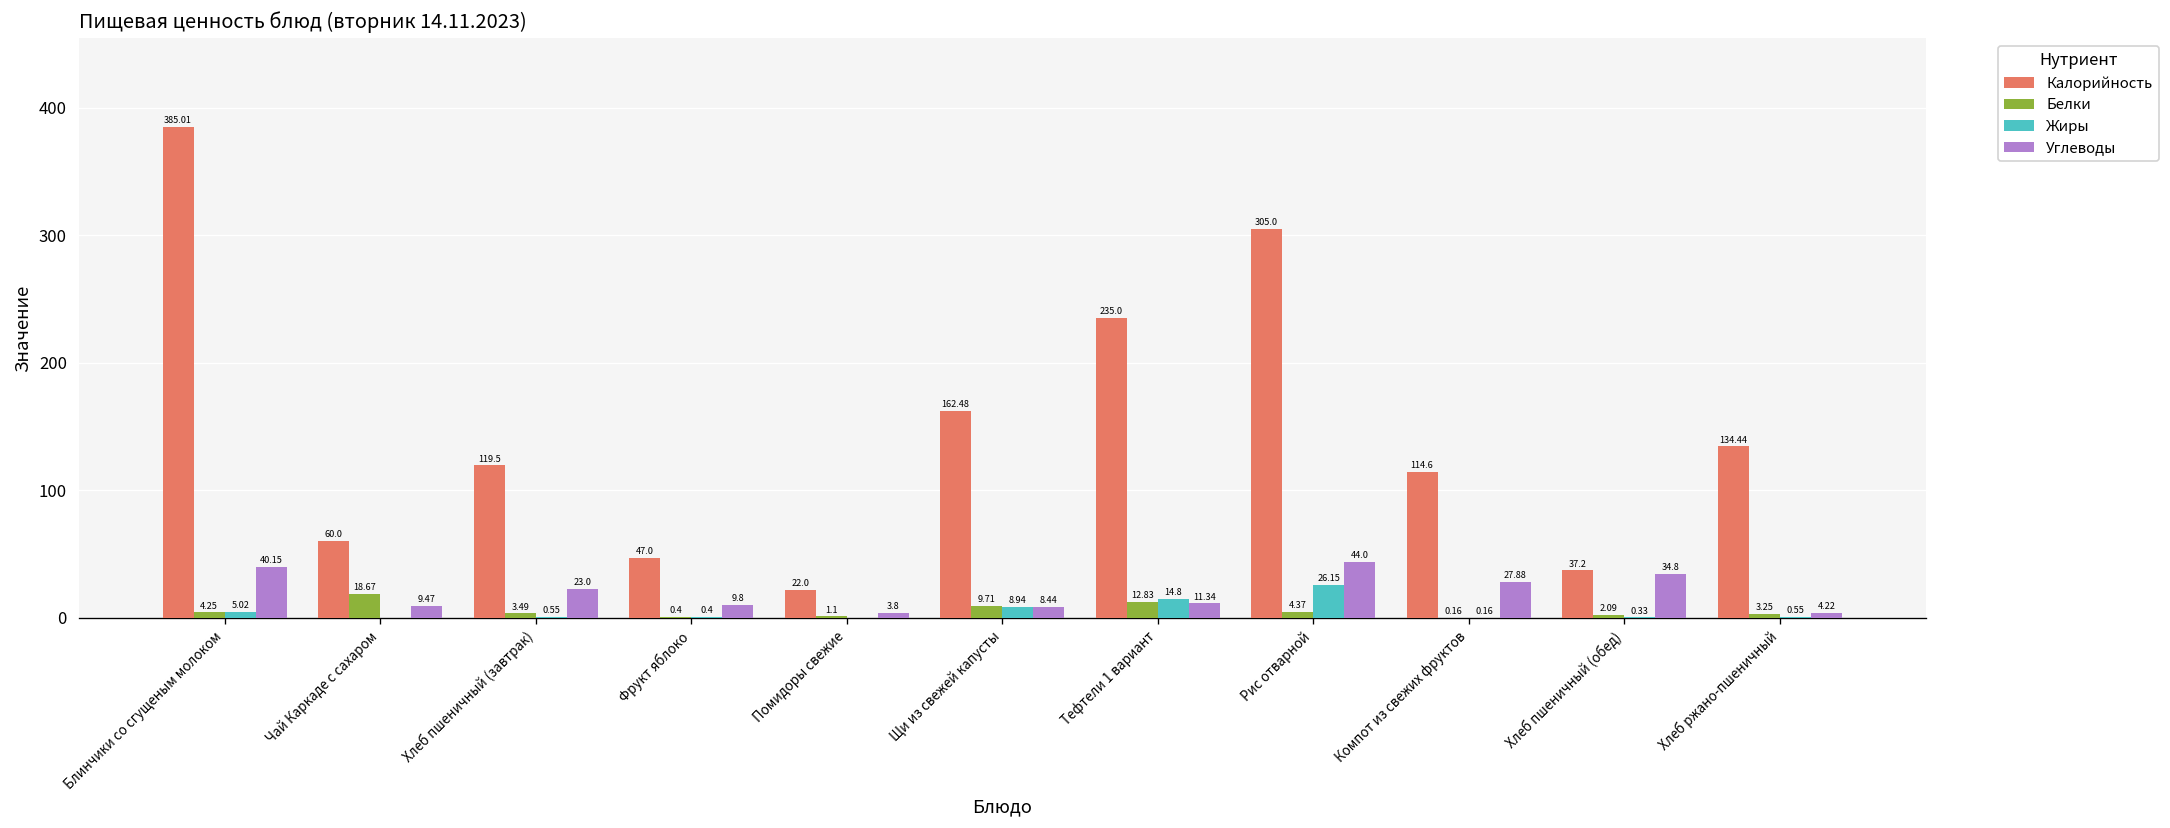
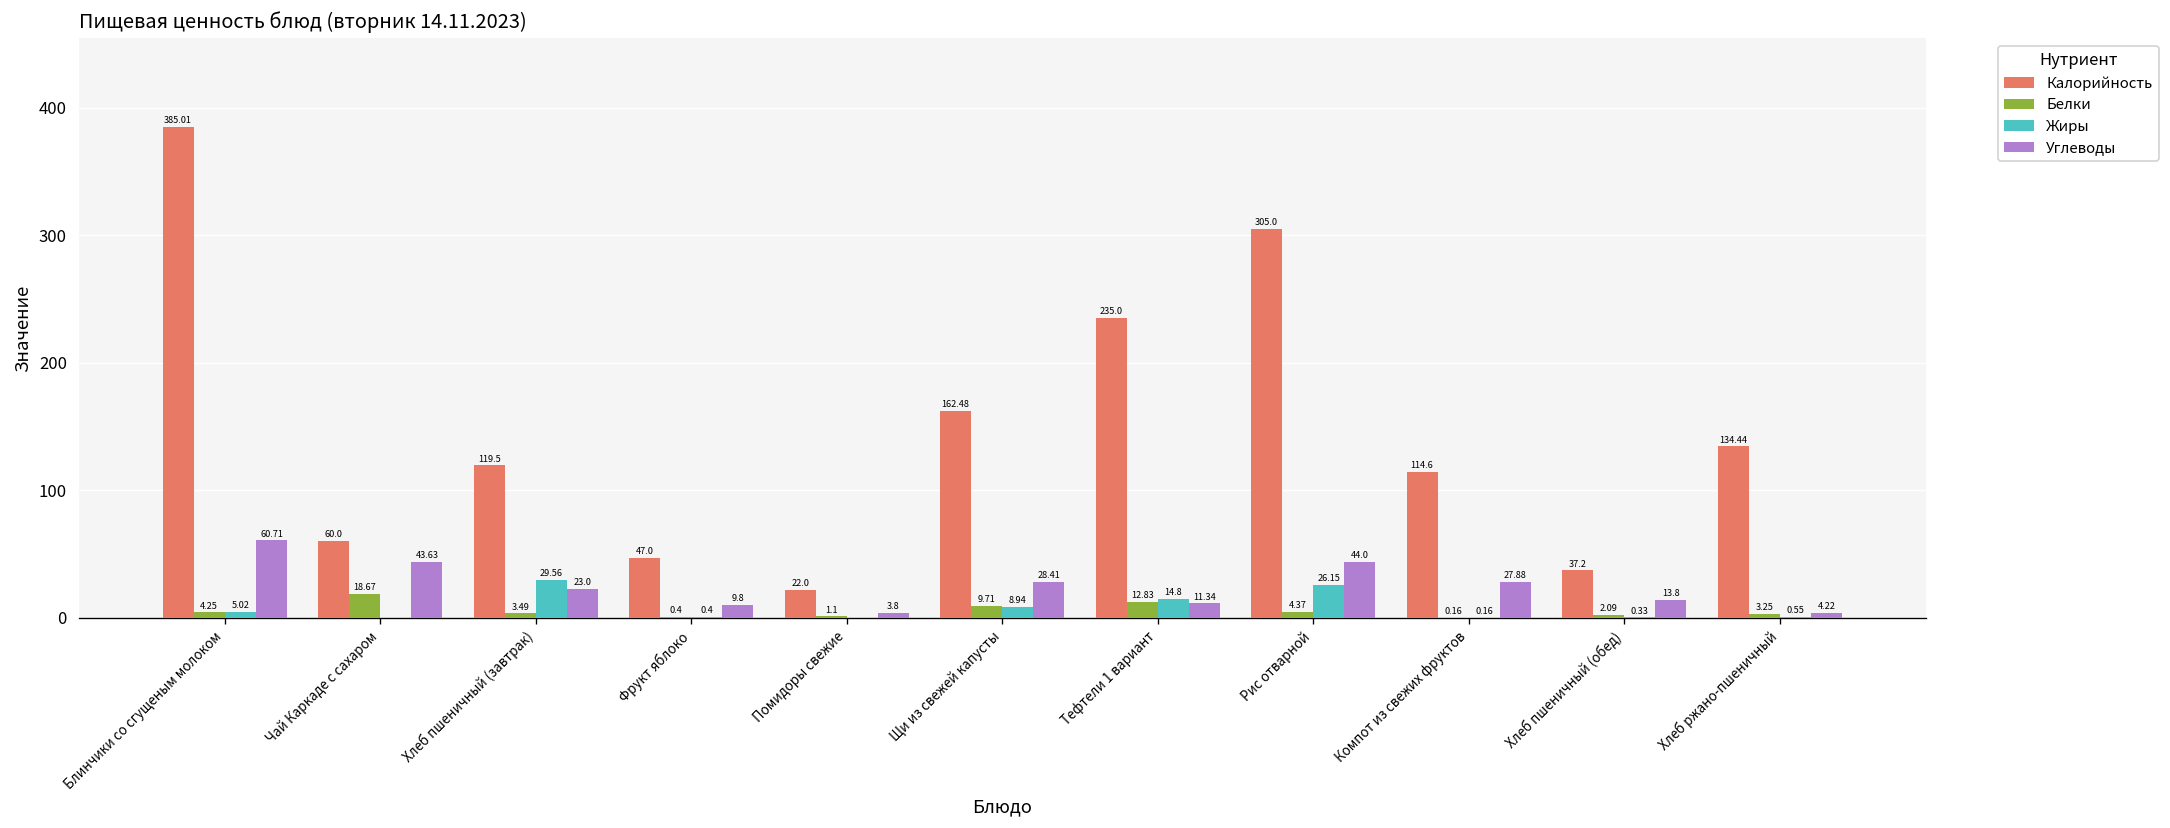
  {
    "Калорийность": {
      "Блинчики со сгущеным молоком": 385.01,
      "Чай Каркаде с сахаром": 60.0,
      "Хлеб пшеничный (завтрак)": 119.5,
      "Фрукт яблоко": 47.0,
      "Помидоры свежие": 22.0,
      "Щи из свежей капусты": 162.48,
      "Тефтели 1 вариант": 235.0,
      "Рис отварной": 305.0,
      "Компот из свежих фруктов": 114.6,
      "Хлеб пшеничный (обед)": 37.2,
      "Хлеб ржано-пшеничный": 134.44
    },
    "Белки": {
      "Блинчики со сгущеным молоком": 4.25,
      "Чай Каркаде с сахаром": 18.67,
      "Хлеб пшеничный (завтрак)": 3.49,
      "Фрукт яблоко": 0.4,
      "Помидоры свежие": 1.1,
      "Щи из свежей капусты": 9.71,
      "Тефтели 1 вариант": 12.83,
      "Рис отварной": 4.37,
      "Компот из свежих фруктов": 0.16,
      "Хлеб пшеничный (обед)": 2.09,
      "Хлеб ржано-пшеничный": 3.25
    },
    "Жиры": {
      "Блинчики со сгущеным молоком": 5.02,
-     "Хлеб пшеничный (завтрак)": 0.55,
+     "Хлеб пшеничный (завтрак)": 29.56,
      "Фрукт яблоко": 0.4,
      "Щи из свежей капусты": 8.94,
      "Тефтели 1 вариант": 14.8,
      "Рис отварной": 26.15,
      "Компот из свежих фруктов": 0.16,
      "Хлеб пшеничный (обед)": 0.33,
      "Хлеб ржано-пшеничный": 0.55
    },
    "Углеводы": {
-     "Блинчики со сгущеным молоком": 40.15,
-     "Чай Каркаде с сахаром": 9.47,
+     "Блинчики со сгущеным молоком": 60.71,
+     "Чай Каркаде с сахаром": 43.63,
      "Хлеб пшеничный (завтрак)": 23.0,
      "Фрукт яблоко": 9.8,
      "Помидоры свежие": 3.8,
-     "Щи из свежей капусты": 8.44,
+     "Щи из свежей капусты": 28.41,
      "Тефтели 1 вариант": 11.34,
      "Рис отварной": 44.0,
      "Компот из свежих фруктов": 27.88,
-     "Хлеб пшеничный (обед)": 34.8,
+     "Хлеб пшеничный (обед)": 13.8,
      "Хлеб ржано-пшеничный": 4.22
    }
  }
